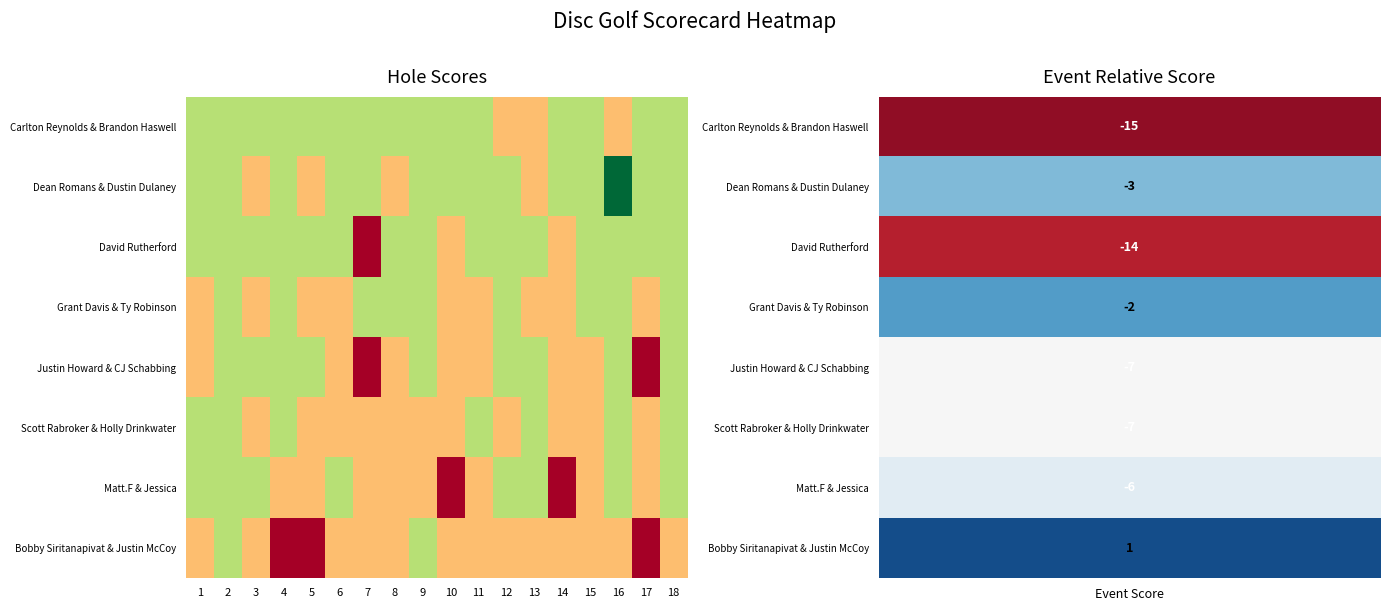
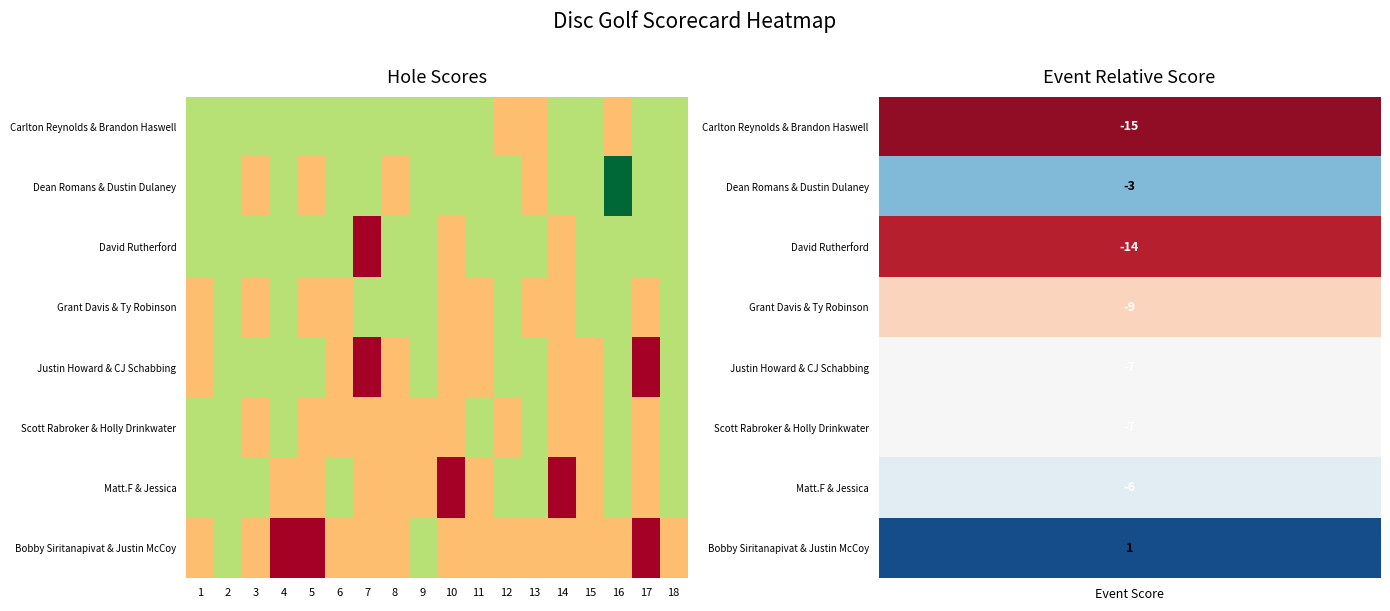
  {
    "Event Relative Score": {
      "Carlton Reynolds & Brandon Haswell": {
        "Event Score": -15
      },
      "Dean Romans & Dustin Dulaney": {
        "Event Score": -3
      },
      "David Rutherford": {
        "Event Score": -14
      },
      "Grant Davis & Ty Robinson": {
-       "Event Score": -2
+       "Event Score": -9
      },
      "Bobby Siritanapivat & Justin McCoy": {
        "Event Score": 1
      }
    }
  }
